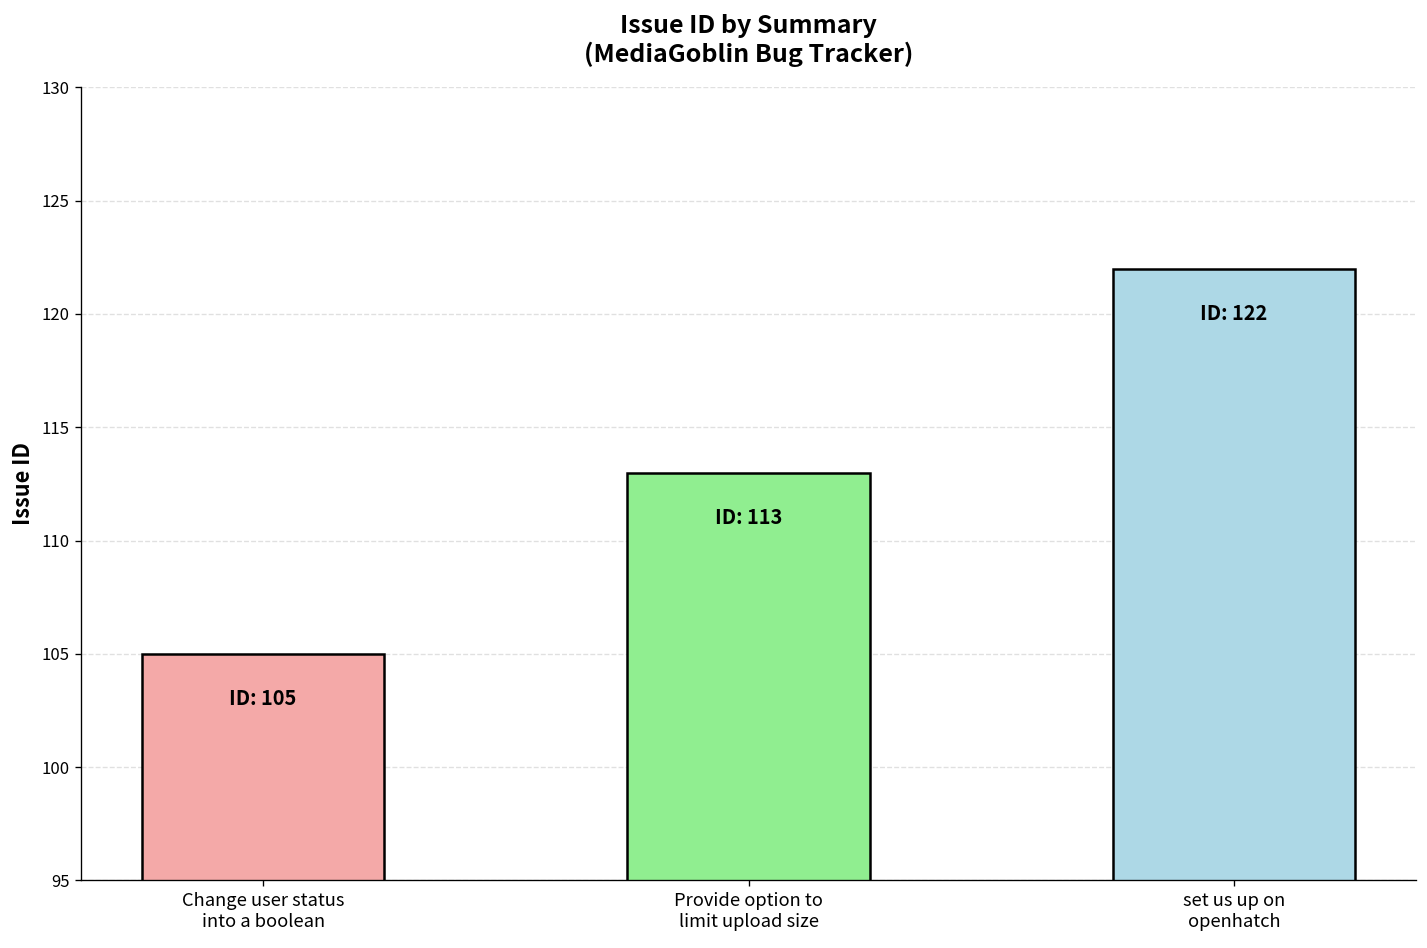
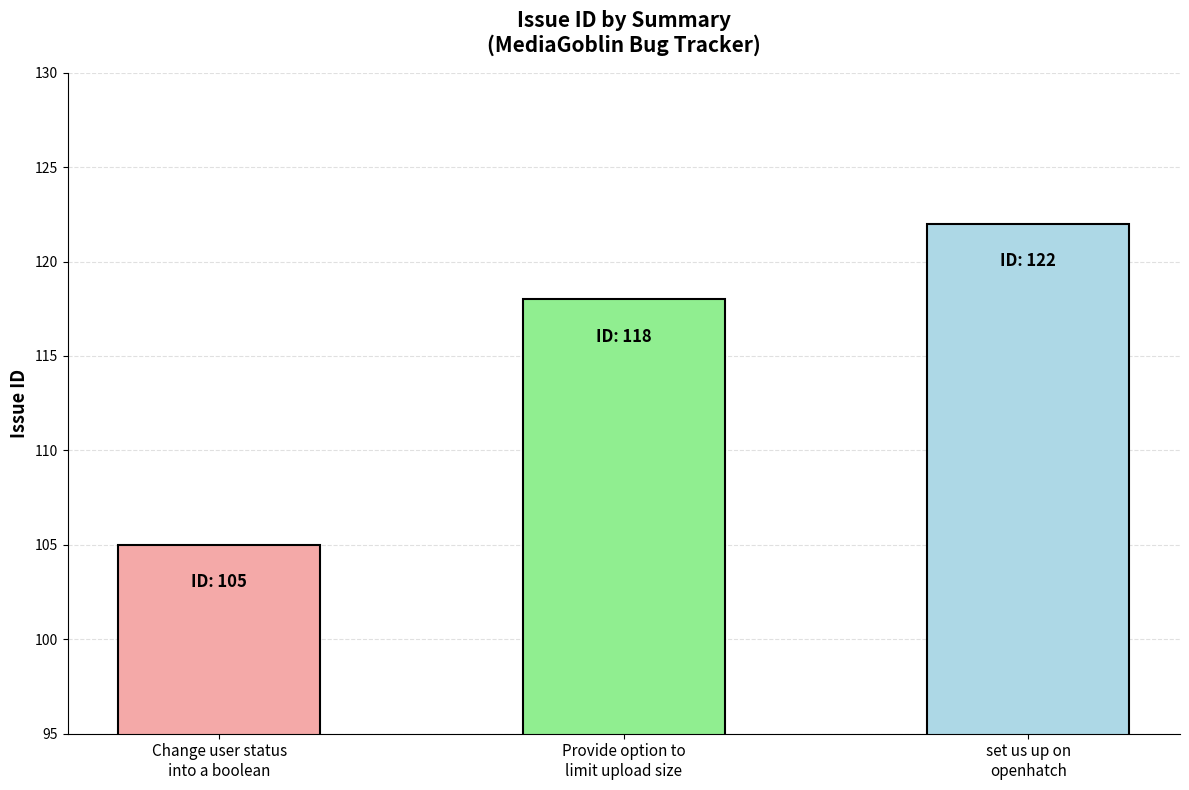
  {
    "Change user status into a boolean": 105,
-   "Provide option to limit upload size": 113,
+   "Provide option to limit upload size": 118,
    "set us up on openhatch": 122
  }
